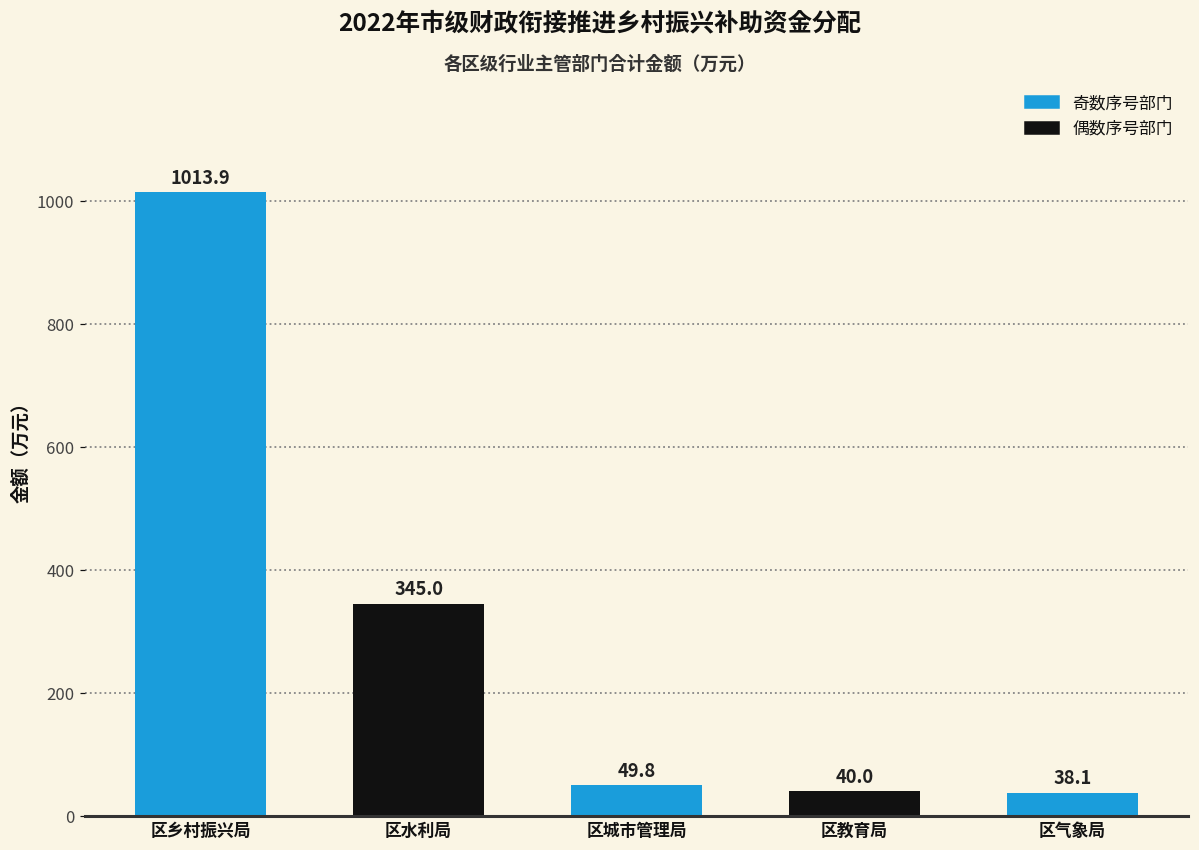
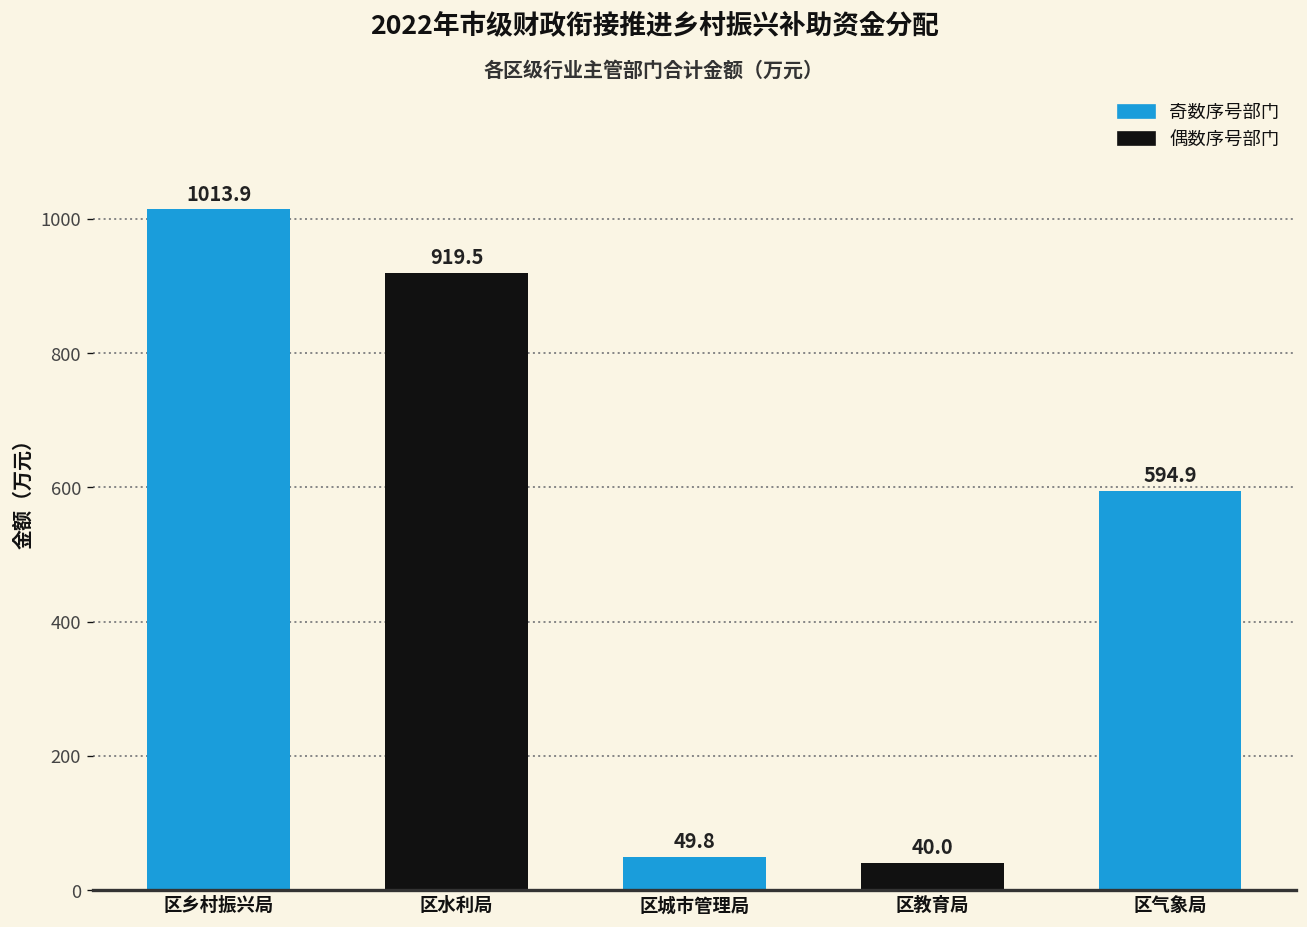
  {
    "区乡村振兴局": 1013.9,
-   "区水利局": 345.0,
+   "区水利局": 919.5,
    "区城市管理局": 49.8,
    "区教育局": 40.0,
-   "区气象局": 38.1
+   "区气象局": 594.9
  }
